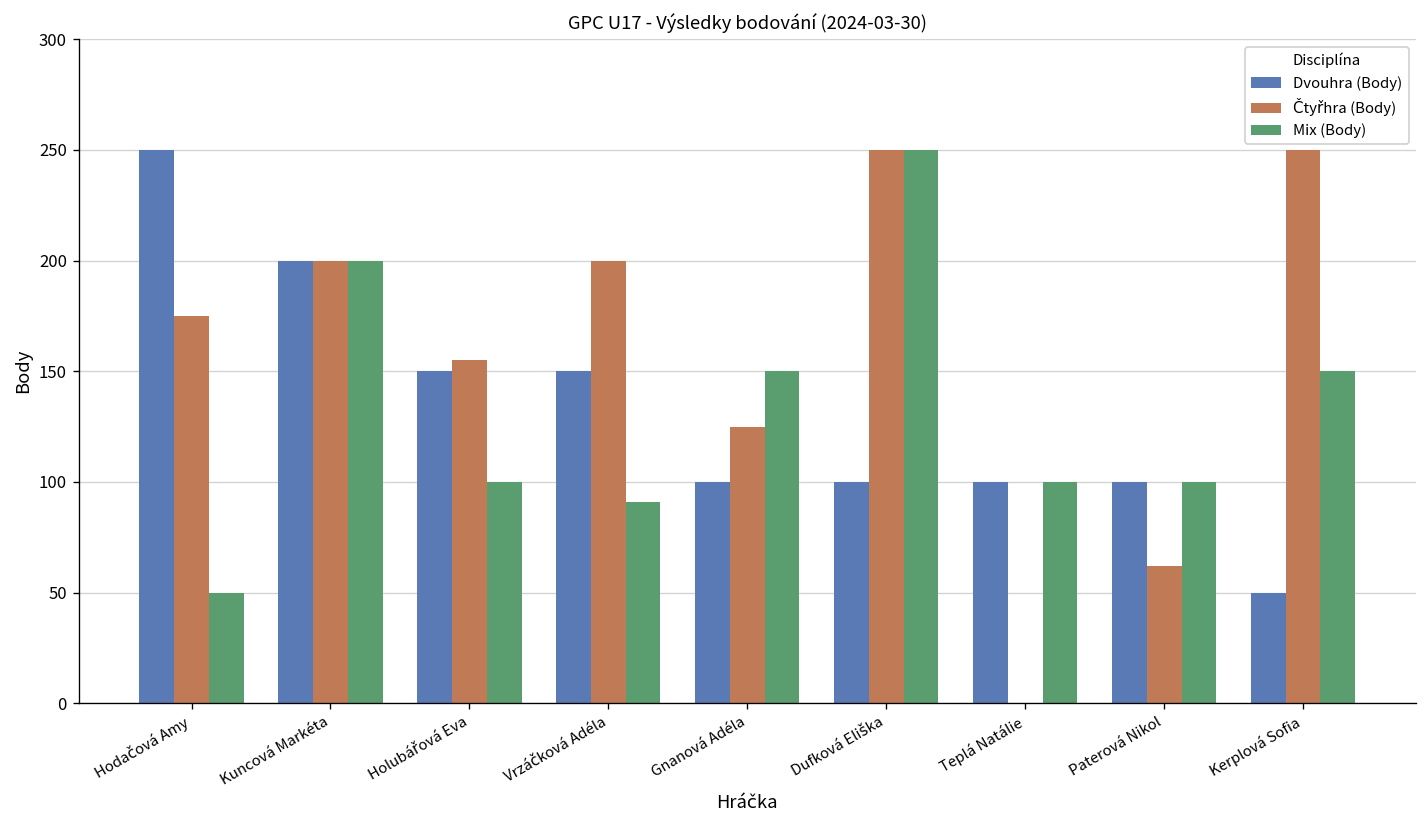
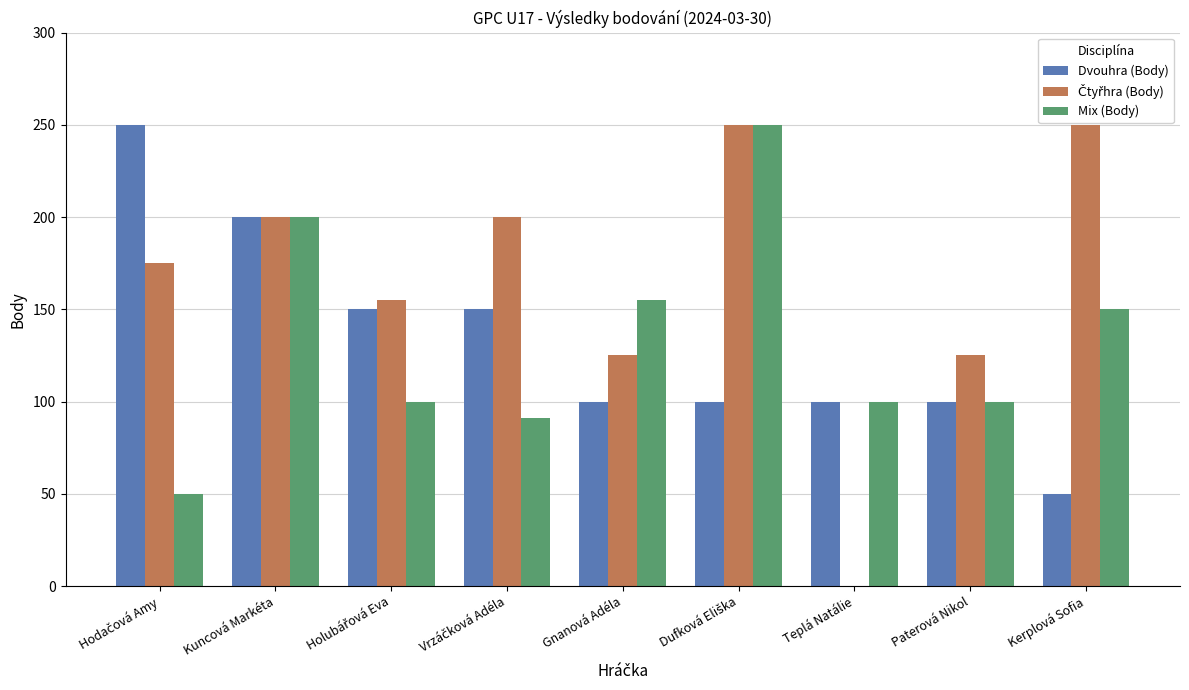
  {
    "Dvouhra (Body)": {
      "Hodačová Amy": 250,
      "Kuncová Markéta": 200,
      "Holubářová Eva": 150,
      "Vrzáčková Adéla": 150,
      "Gnanová Adéla": 100,
      "Dufková Eliška": 100,
      "Teplá Natálie": 100,
      "Paterová Nikol": 100,
      "Kerplová Sofia": 50
    },
    "Čtyřhra (Body)": {
      "Hodačová Amy": 175,
      "Kuncová Markéta": 200,
      "Holubářová Eva": 155,
      "Vrzáčková Adéla": 200,
      "Gnanová Adéla": 125,
      "Dufková Eliška": 250,
      "Teplá Natálie": 0,
-     "Paterová Nikol": 62,
+     "Paterová Nikol": 125,
      "Kerplová Sofia": 250
    },
    "Mix (Body)": {
      "Hodačová Amy": 50,
      "Kuncová Markéta": 200,
      "Holubářová Eva": 100,
      "Vrzáčková Adéla": 91,
-     "Gnanová Adéla": 150,
+     "Gnanová Adéla": 155,
      "Dufková Eliška": 250,
      "Teplá Natálie": 100,
      "Paterová Nikol": 100,
      "Kerplová Sofia": 150
    }
  }
